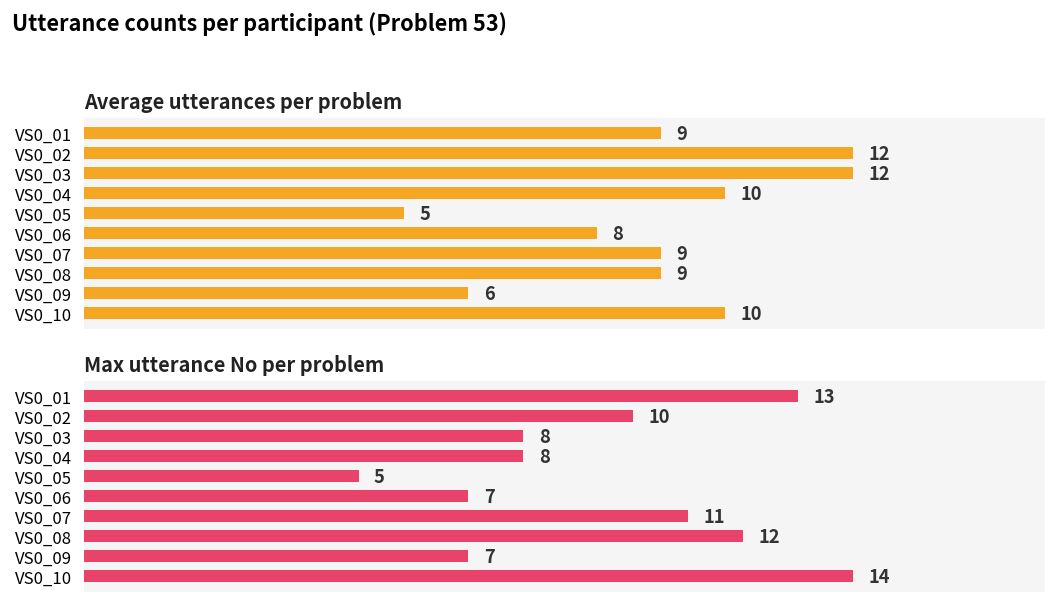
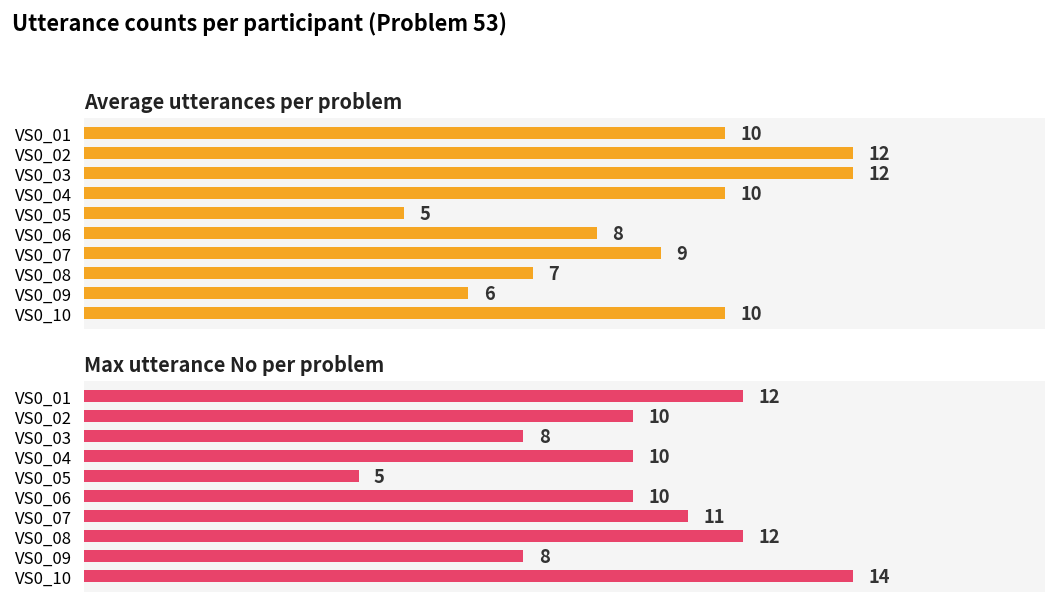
  {
    "Average utterances per problem": {
-     "VS0_01": 9,
+     "VS0_01": 10,
      "VS0_02": 12,
      "VS0_03": 12,
      "VS0_04": 10,
      "VS0_05": 5,
      "VS0_06": 8,
      "VS0_07": 9,
-     "VS0_08": 9,
+     "VS0_08": 7,
      "VS0_09": 6,
      "VS0_10": 10
    },
    "Max utterance No per problem": {
-     "VS0_01": 13,
+     "VS0_01": 12,
      "VS0_02": 10,
      "VS0_03": 8,
-     "VS0_04": 8,
+     "VS0_04": 10,
      "VS0_05": 5,
-     "VS0_06": 7,
+     "VS0_06": 10,
      "VS0_07": 11,
      "VS0_08": 12,
-     "VS0_09": 7,
+     "VS0_09": 8,
      "VS0_10": 14
    }
  }
